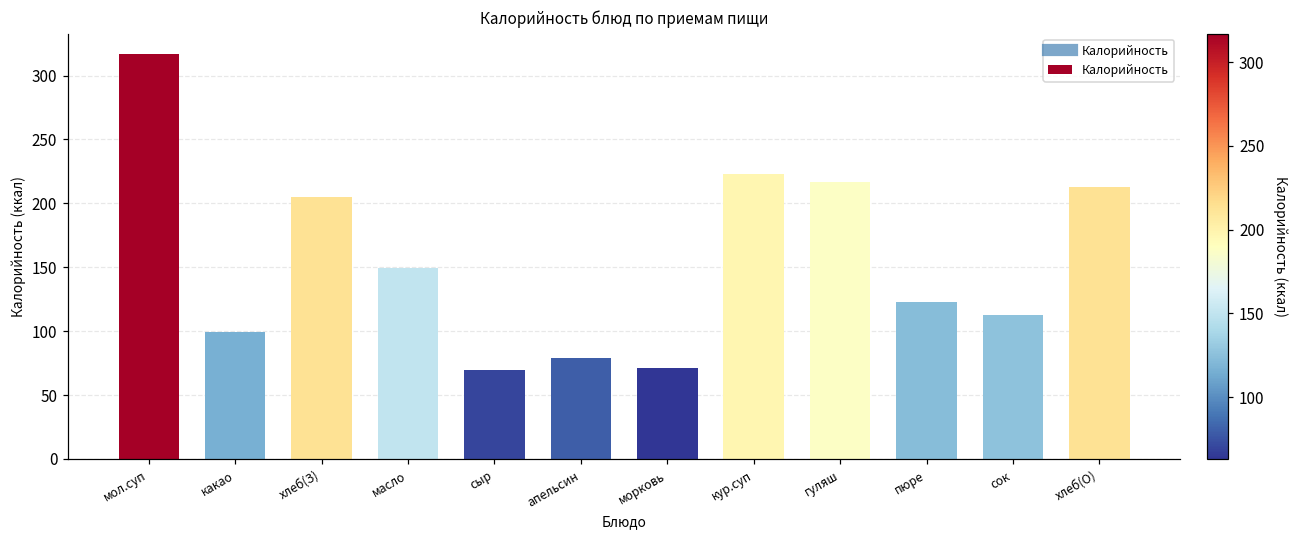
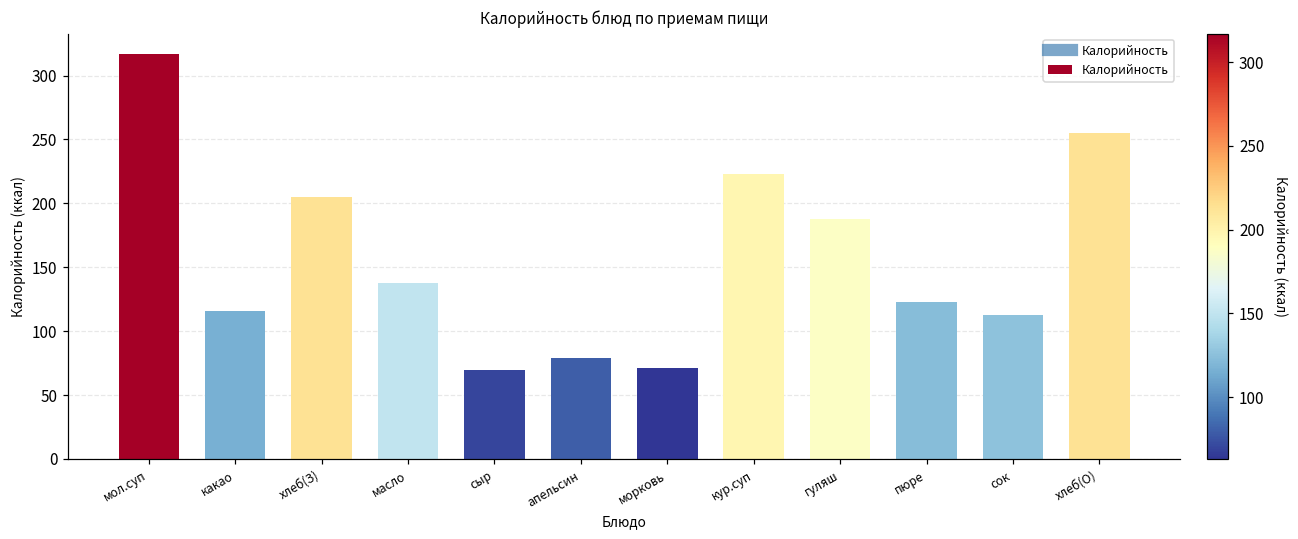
  {
    "мол.суп": 317,
-   "какао": 99,
+   "какао": 116,
    "хлеб(З)": 205,
-   "масло": 150,
+   "масло": 138,
    "сыр": 70,
    "апельсин": 79,
    "морковь": 71,
    "кур.суп": 223,
-   "гуляш": 217,
+   "гуляш": 188,
    "пюре": 123,
    "сок": 113,
-   "хлеб(О)": 213
+   "хлеб(О)": 255
  }
